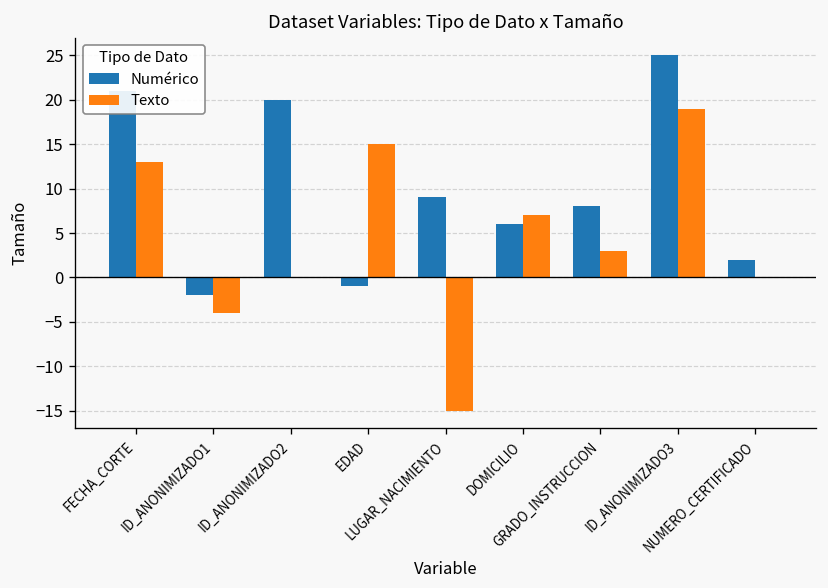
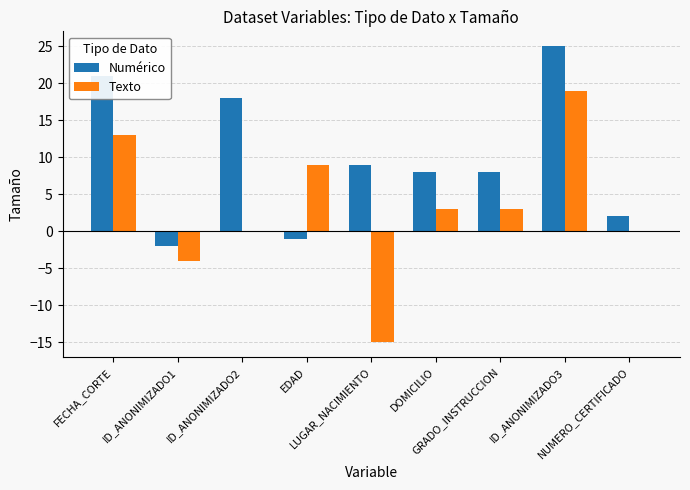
  {
    "Numérico": {
      "ID_ANONIMIZADO1": -2,
-     "ID_ANONIMIZADO2": 20,
+     "ID_ANONIMIZADO2": 18,
      "EDAD": -1,
      "LUGAR_NACIMIENTO": 9,
-     "DOMICILIO": 6,
+     "DOMICILIO": 8,
      "GRADO_INSTRUCCION": 8,
      "ID_ANONIMIZADO3": 25,
      "NUMERO_CERTIFICADO": 2
    },
    "Texto": {
      "FECHA_CORTE": 13,
      "ID_ANONIMIZADO1": -4,
      "ID_ANONIMIZADO2": 0,
-     "EDAD": 15,
+     "EDAD": 9,
      "LUGAR_NACIMIENTO": -15,
-     "DOMICILIO": 7,
+     "DOMICILIO": 3,
      "GRADO_INSTRUCCION": 3,
      "ID_ANONIMIZADO3": 19,
      "NUMERO_CERTIFICADO": 0
    }
  }
